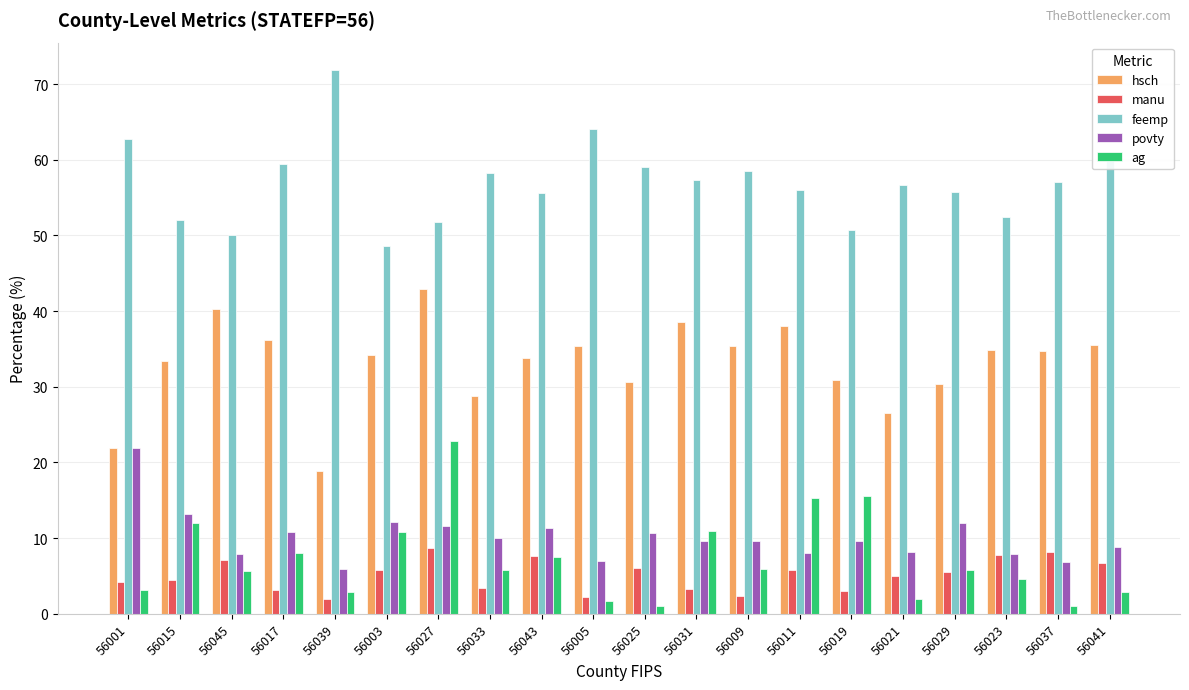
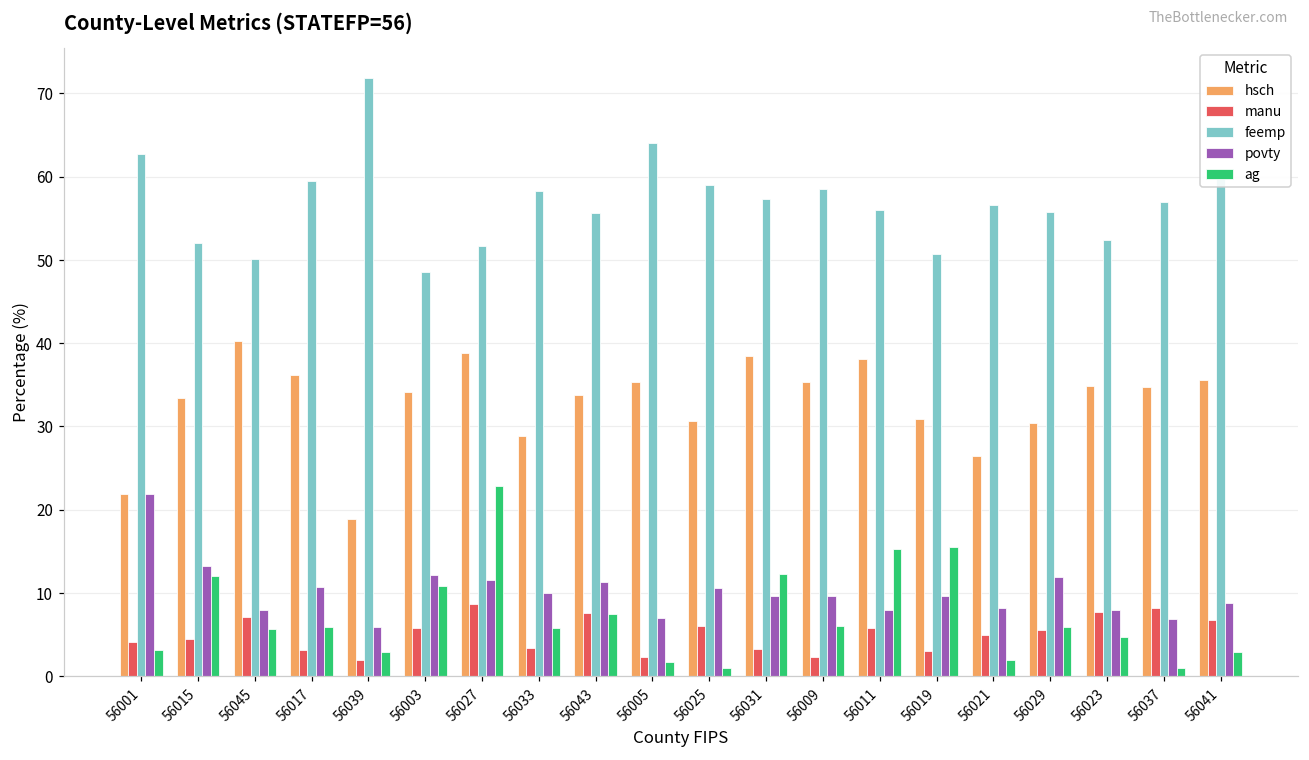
  {
    "hsch": {
      "56001": 22,
      "56015": 33,
      "56045": 40,
      "56017": 36,
      "56039": 19,
      "56003": 34,
-     "56027": 43,
+     "56027": 39,
      "56033": 29,
      "56043": 34,
      "56005": 35,
      "56025": 31,
      "56031": 39,
      "56009": 35,
      "56011": 38,
      "56019": 31,
      "56021": 26,
      "56029": 30,
      "56023": 35,
      "56037": 35,
      "56041": 36
    },
    "manu": {
      "56001": 4,
      "56015": 4,
      "56045": 7,
      "56017": 3,
      "56039": 2,
      "56003": 6,
      "56027": 9,
      "56033": 3,
      "56043": 8,
      "56005": 2,
      "56025": 6,
      "56031": 3,
      "56009": 2,
      "56011": 6,
      "56019": 3,
      "56021": 5,
      "56029": 6,
      "56023": 8,
      "56037": 8,
      "56041": 7
    },
    "feemp": {
      "56001": 63,
      "56015": 52,
      "56045": 50,
      "56017": 59,
      "56039": 72,
      "56003": 49,
      "56027": 52,
      "56033": 58,
      "56043": 56,
      "56005": 64,
      "56025": 59,
      "56031": 57,
      "56009": 59,
      "56011": 56,
      "56019": 51,
      "56021": 57,
      "56029": 56,
      "56023": 52,
      "56037": 57
    },
    "povty": {
      "56001": 22,
      "56015": 13,
      "56045": 8,
      "56017": 11,
      "56039": 6,
      "56003": 12,
      "56027": 12,
      "56033": 10,
      "56043": 11,
      "56005": 7,
      "56025": 11,
      "56031": 10,
      "56009": 10,
      "56011": 8,
      "56019": 10,
      "56021": 8,
      "56029": 12,
      "56023": 8,
      "56037": 7,
      "56041": 9
    },
    "ag": {
      "56001": 3,
      "56015": 12,
      "56045": 6,
-     "56017": 8,
+     "56017": 6,
      "56039": 3,
      "56003": 11,
      "56027": 23,
      "56033": 6,
      "56043": 8,
      "56005": 2,
      "56025": 1,
-     "56031": 11,
+     "56031": 12,
      "56009": 6,
      "56011": 15,
      "56019": 16,
      "56021": 2,
      "56029": 6,
      "56023": 5,
      "56037": 1,
      "56041": 3
    }
  }
